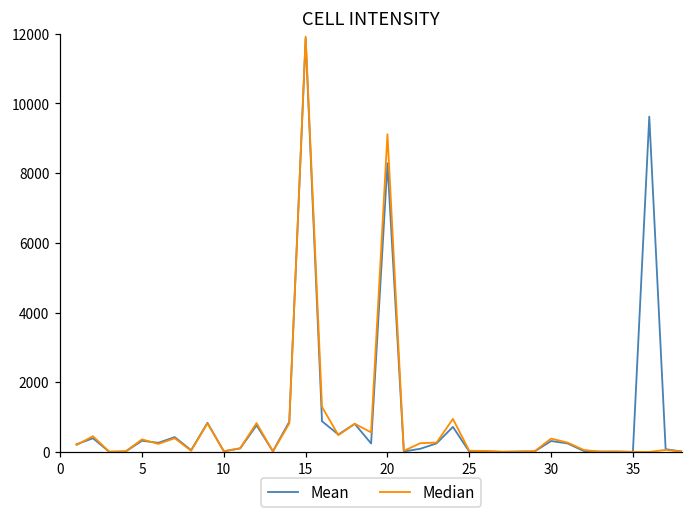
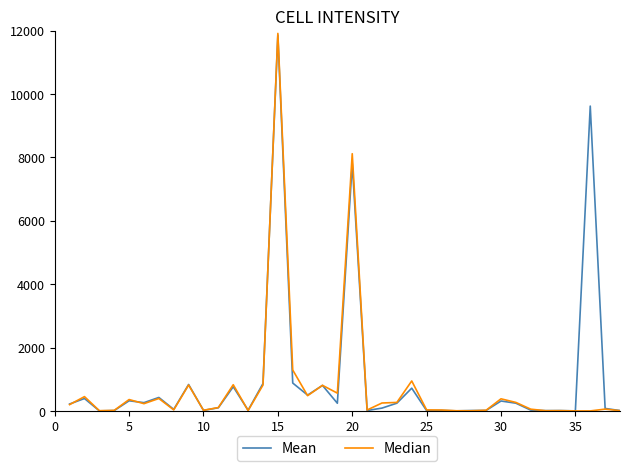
  {
    "Mean": {
-     "20": 8300
+     "20": 7800
    },
    "Median": {
-     "20": 9100
+     "20": 8100
    }
  }
